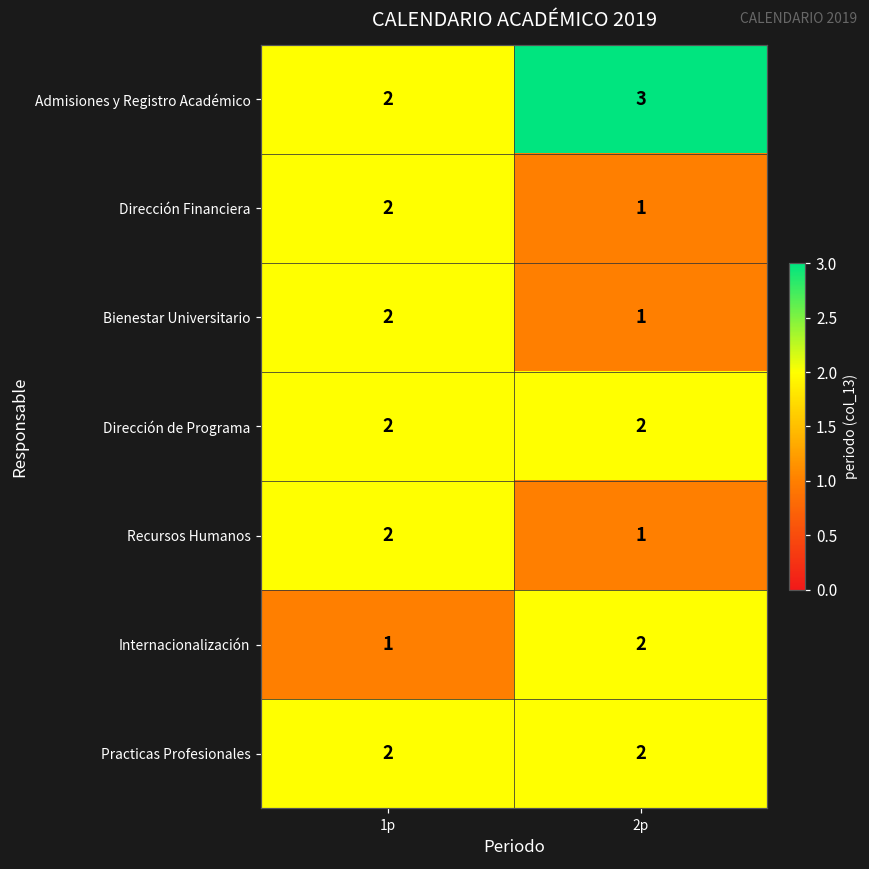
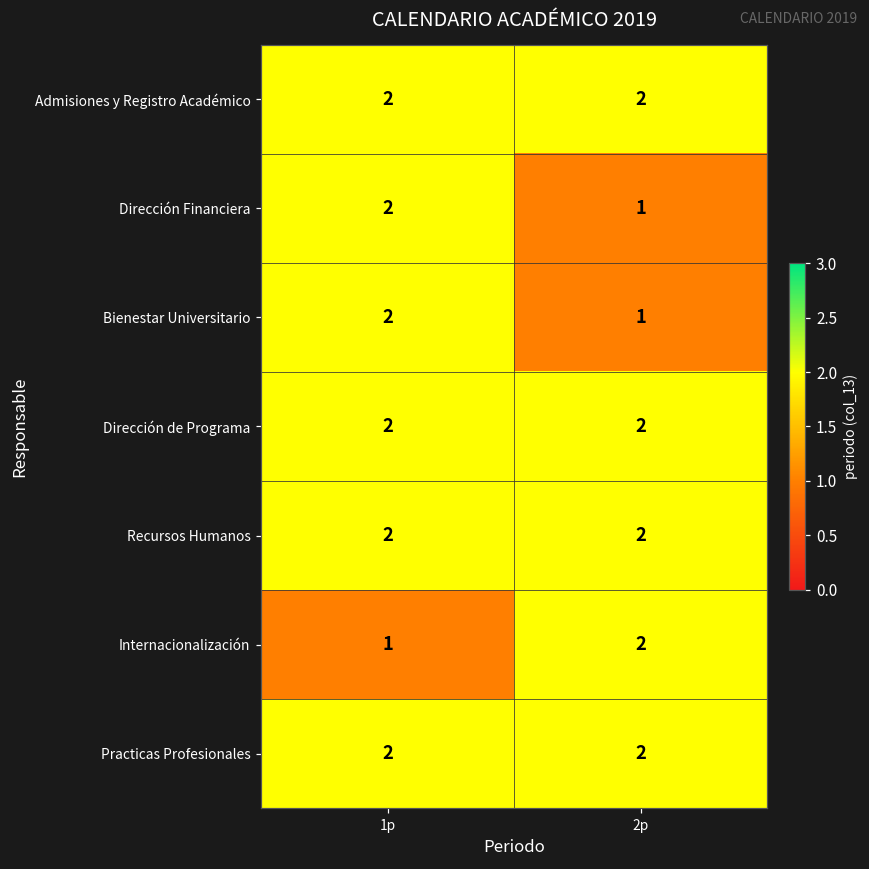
  {
    "Admisiones y Registro Académico": {
      "1p": 2,
-     "2p": 3
+     "2p": 2
    },
    "Dirección Financiera": {
      "1p": 2,
      "2p": 1
    },
    "Bienestar Universitario": {
      "1p": 2,
      "2p": 1
    },
    "Dirección de Programa": {
      "1p": 2,
      "2p": 2
    },
    "Recursos Humanos": {
      "1p": 2,
-     "2p": 1
+     "2p": 2
    },
    "Internacionalización": {
      "1p": 1,
      "2p": 2
    },
    "Practicas Profesionales": {
      "1p": 2,
      "2p": 2
    }
  }
